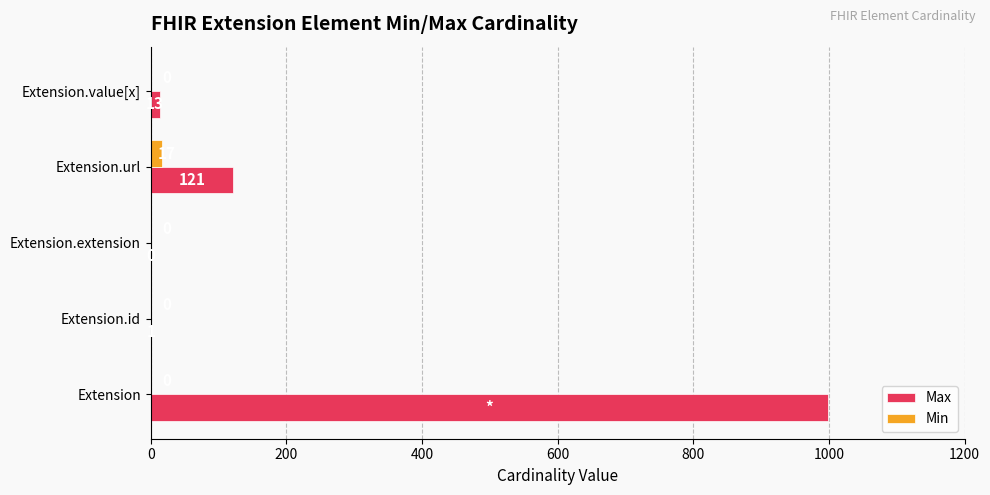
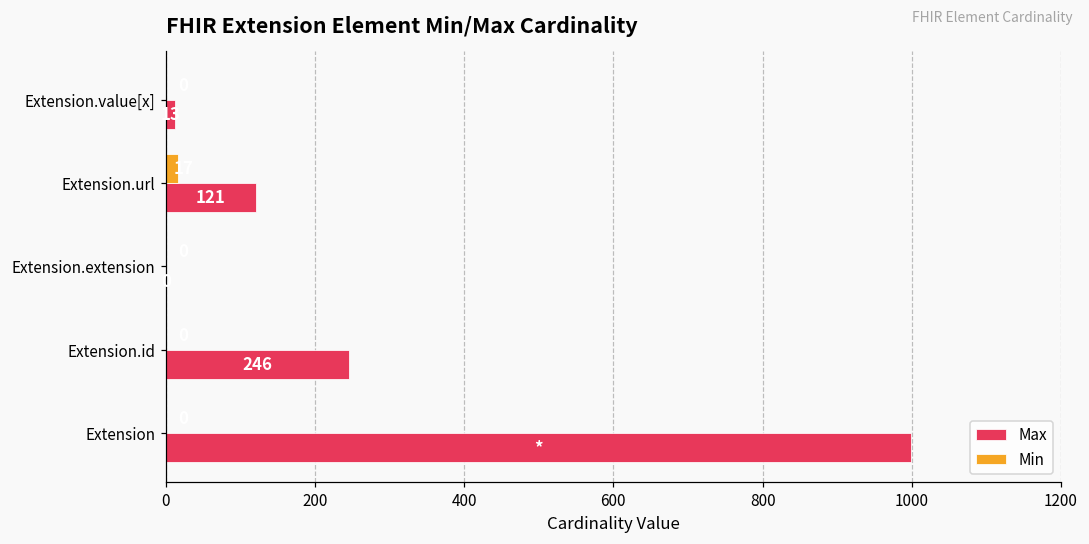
  {
    "Max": {
      "Extension.value[x]": 10,
      "Extension.extension": 0,
-     "Extension.id": 0,
+     "Extension.id": 250,
      "Extension": 1000
    },
    "Min": {
      "Extension.value[x]": 0,
      "Extension.url": 20,
      "Extension.extension": 0,
      "Extension.id": 0,
      "Extension": 0
    }
  }
